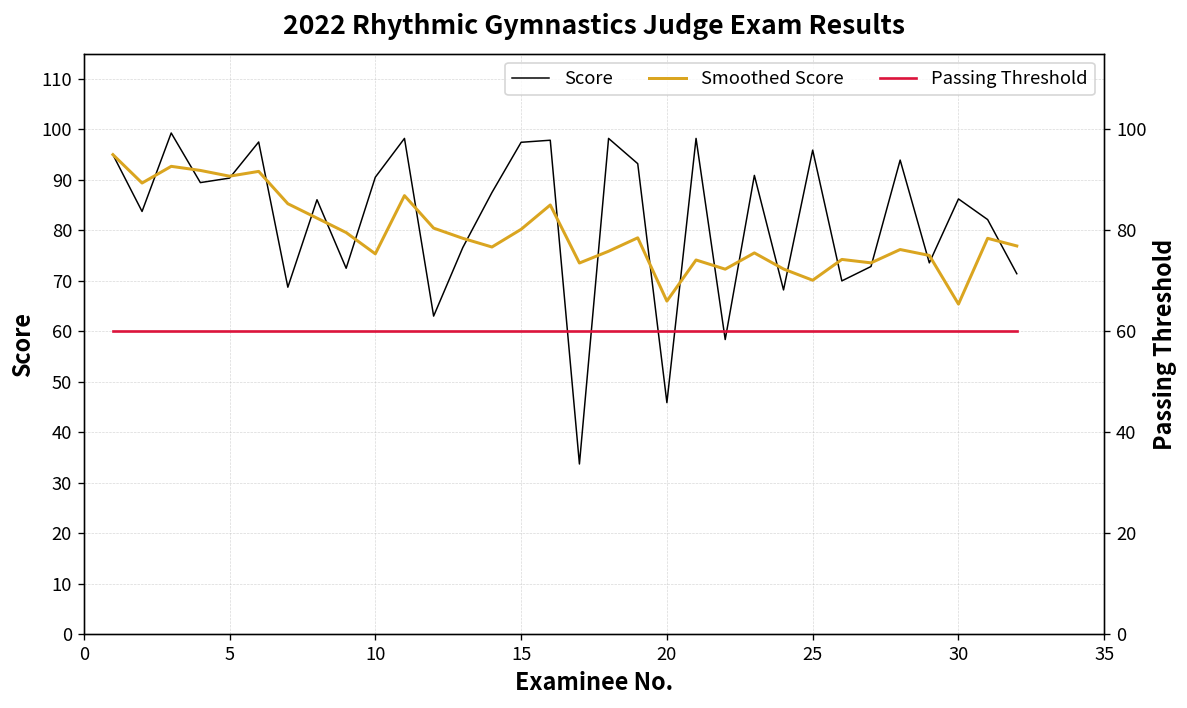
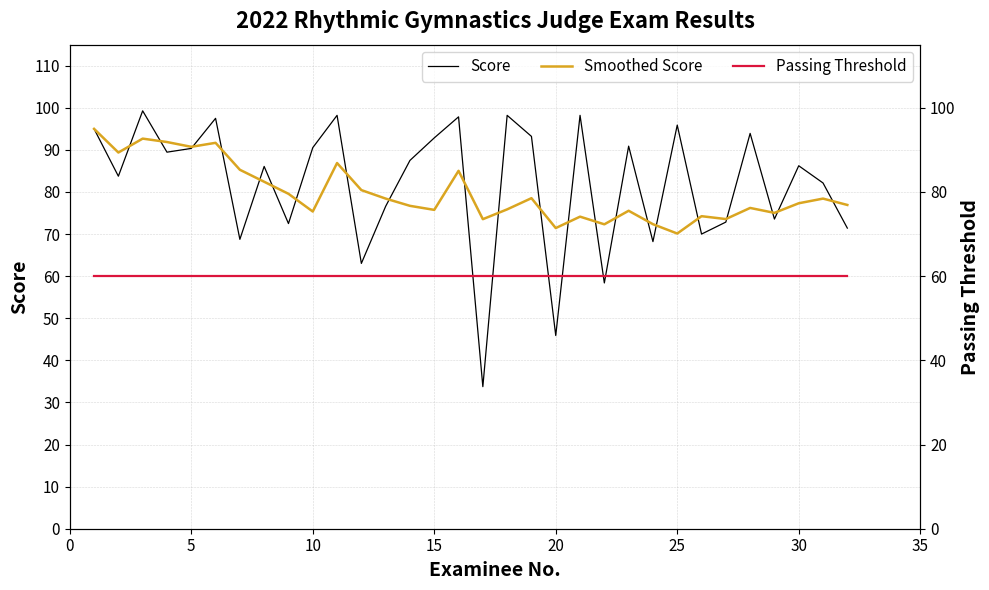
  {
    "Score": {
      "10": 91,
-     "15": 97,
+     "15": 93,
      "20": 46,
      "25": 96,
      "30": 86
    },
    "Smoothed Score": {
      "10": 75,
-     "15": 80,
-     "20": 66,
+     "15": 76,
+     "20": 71,
      "25": 70,
-     "30": 65
+     "30": 77
    },
    "Passing Threshold": {
      "5": 60,
      "10": 60,
      "15": 60,
      "20": 60,
      "25": 60,
      "30": 60
    }
  }
